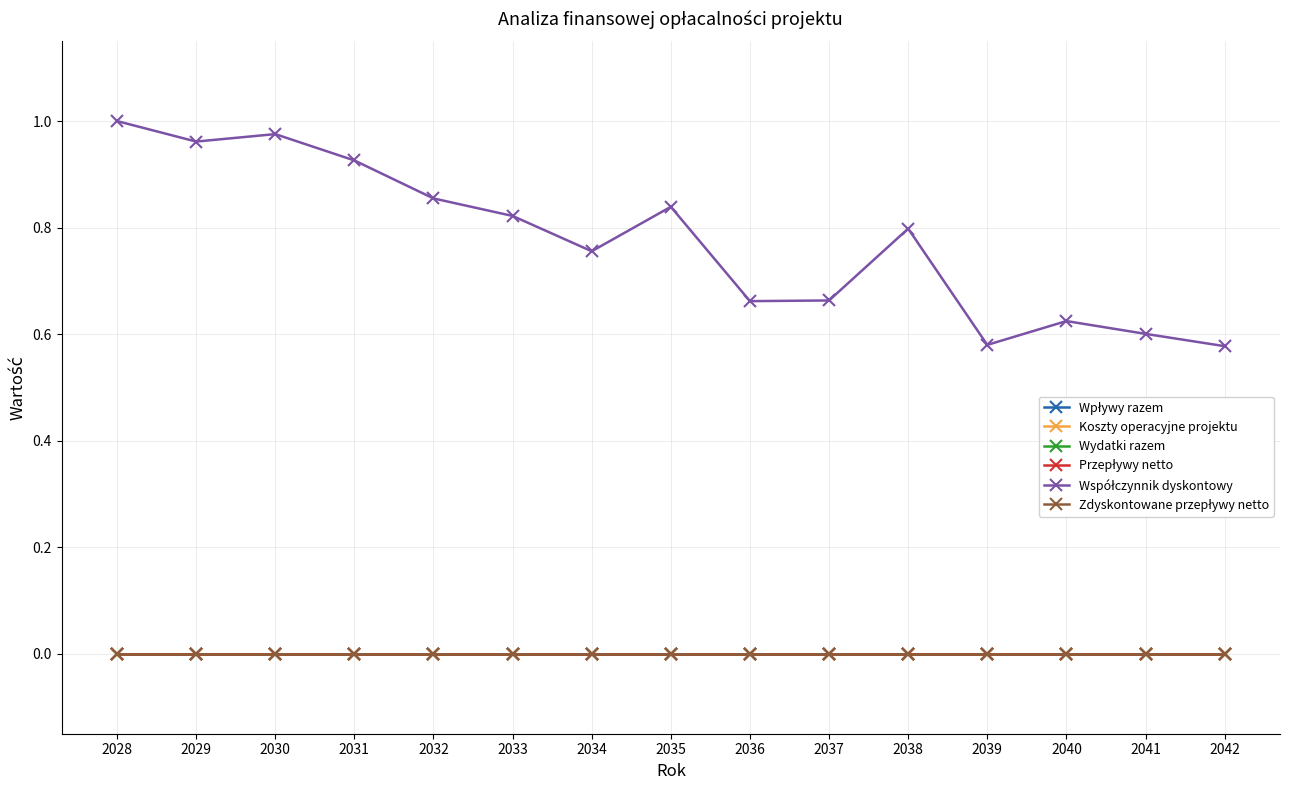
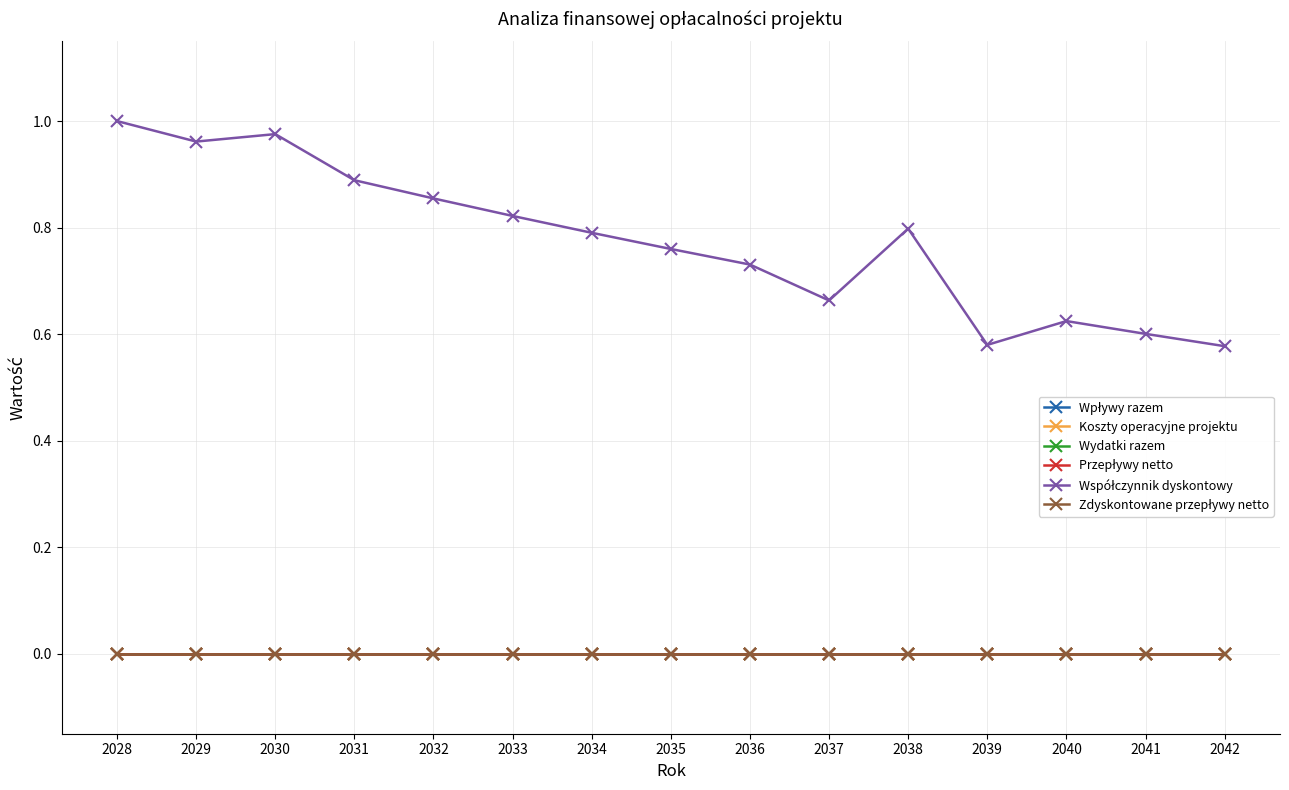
  {
    "Zdyskontowane przepływy netto": {
      "2028": 0.00,
      "2029": 0.00,
      "2030": 0.00,
      "2031": 0.00,
      "2032": 0.00,
      "2033": 0.00,
      "2034": 0.00,
      "2035": 0.00,
      "2036": 0.00,
      "2037": 0.00,
      "2038": 0.00,
      "2039": 0.00,
      "2040": 0.00,
      "2041": 0.00,
      "2042": 0.00
    },
    "Współczynnik dyskontowy": {
      "2028": 1.00,
      "2029": 0.96,
      "2030": 0.98,
-     "2031": 0.93,
+     "2031": 0.89,
      "2032": 0.85,
      "2033": 0.82,
-     "2034": 0.76,
-     "2035": 0.84,
-     "2036": 0.66,
+     "2034": 0.79,
+     "2035": 0.76,
+     "2036": 0.73,
      "2037": 0.66,
      "2038": 0.80,
      "2039": 0.58,
      "2040": 0.62,
      "2041": 0.60,
      "2042": 0.58
    }
  }
